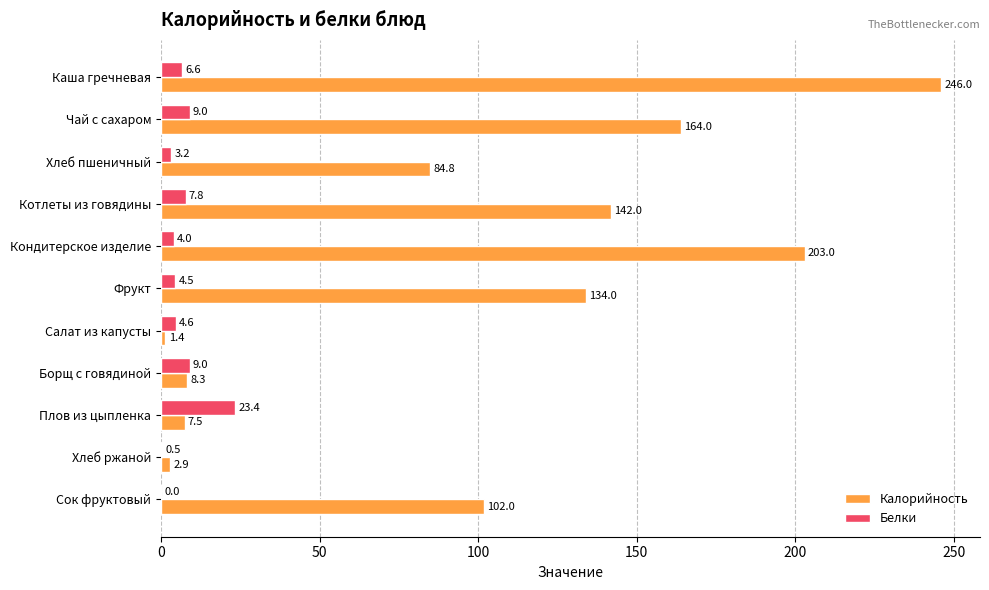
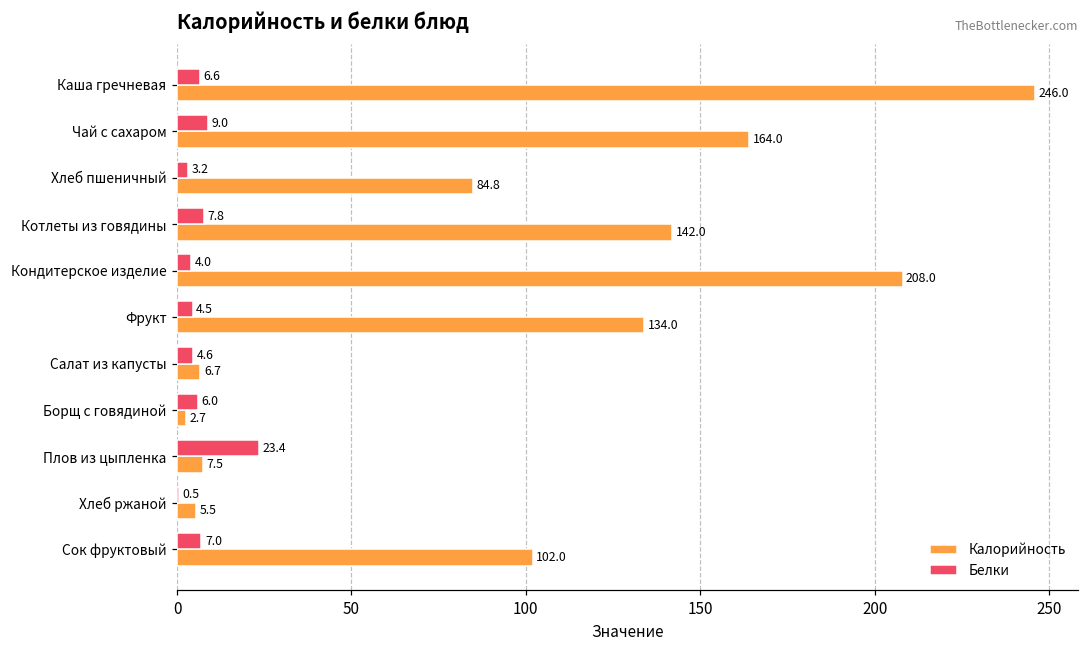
  {
    "Калорийность": {
      "Каша гречневая": 246.0,
      "Чай с сахаром": 164.0,
      "Хлеб пшеничный": 84.8,
      "Котлеты из говядины": 142.0,
-     "Кондитерское изделие": 203.0,
+     "Кондитерское изделие": 208.0,
      "Фрукт": 134.0,
-     "Салат из капусты": 1.4,
-     "Борщ с говядиной": 8.3,
+     "Салат из капусты": 6.7,
+     "Борщ с говядиной": 2.7,
      "Плов из цыпленка": 7.5,
-     "Хлеб ржаной": 2.9,
+     "Хлеб ржаной": 5.5,
      "Сок фруктовый": 102.0
    },
    "Белки": {
      "Каша гречневая": 6.6,
      "Чай с сахаром": 9.0,
      "Хлеб пшеничный": 3.2,
      "Котлеты из говядины": 7.8,
      "Кондитерское изделие": 4.0,
      "Фрукт": 4.5,
      "Салат из капусты": 4.6,
-     "Борщ с говядиной": 9.0,
+     "Борщ с говядиной": 6.0,
      "Плов из цыпленка": 23.4,
      "Хлеб ржаной": 0.5,
-     "Сок фруктовый": 0.0
+     "Сок фруктовый": 7.0
    }
  }
